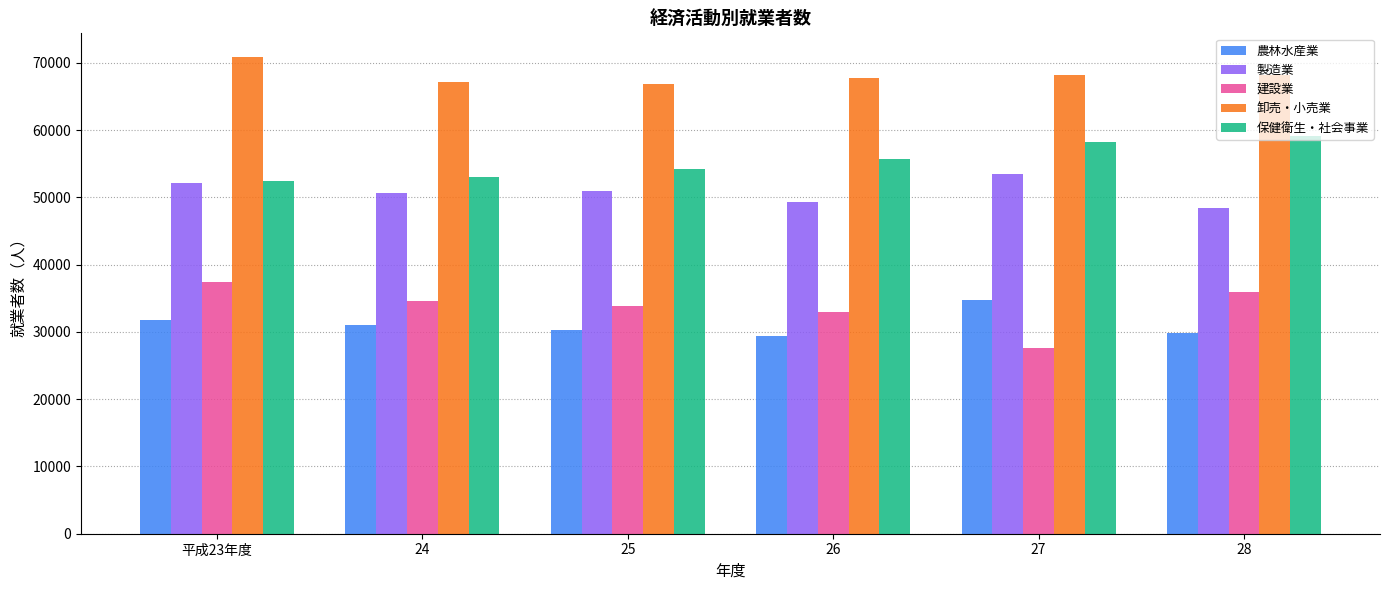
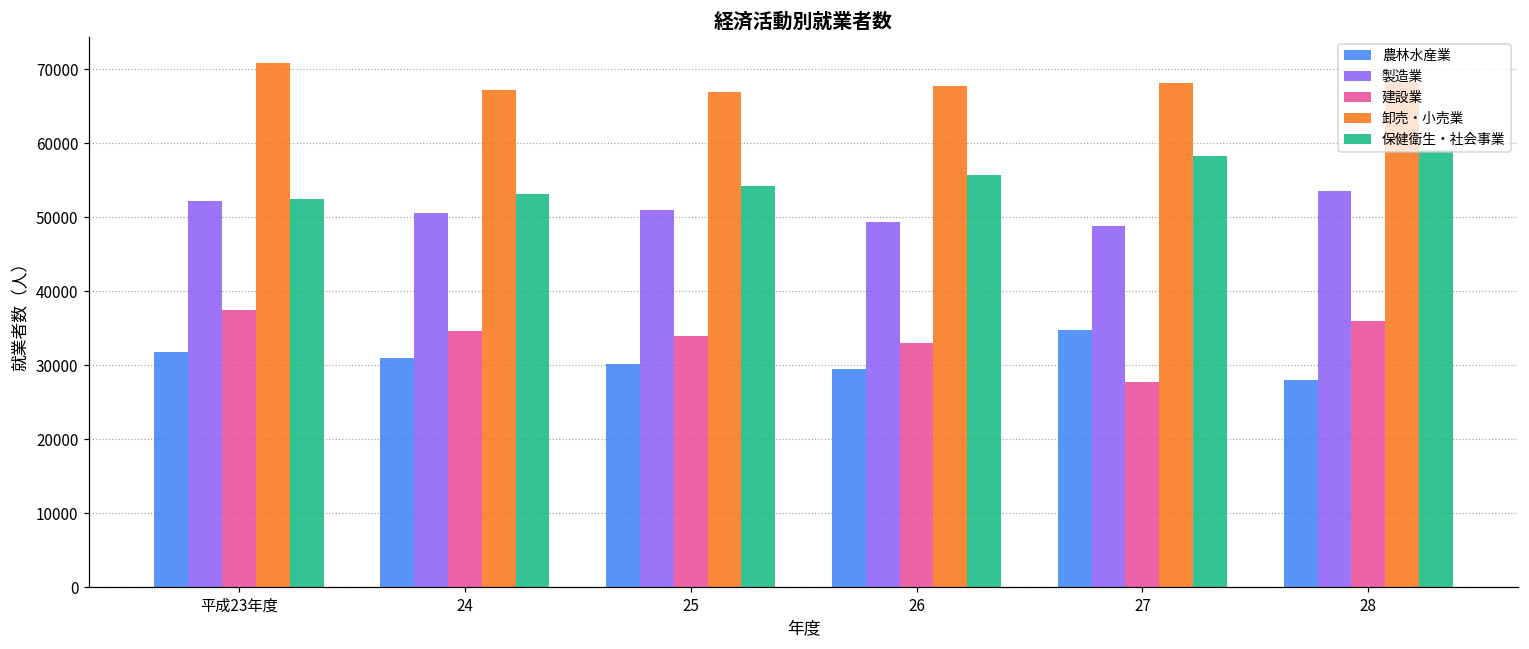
  {
    "農林水産業": {
      "平成23年度": 32000,
      "24": 31000,
      "25": 30000,
      "26": 29000,
      "27": 35000,
-     "28": 30000
+     "28": 28000
    },
    "製造業": {
      "平成23年度": 52000,
      "24": 51000,
      "25": 51000,
      "26": 49000,
-     "27": 53000,
-     "28": 48000
+     "27": 49000,
+     "28": 54000
    },
    "建設業": {
      "平成23年度": 37000,
      "24": 35000,
      "25": 34000,
      "26": 33000,
      "27": 28000,
      "28": 36000
    },
    "卸売・小売業": {
      "平成23年度": 71000,
      "24": 67000,
      "25": 67000,
      "26": 68000,
      "27": 68000
    },
    "保健衛生・社会事業": {
      "平成23年度": 52000,
      "24": 53000,
      "25": 54000,
      "26": 56000,
      "27": 58000
    }
  }
